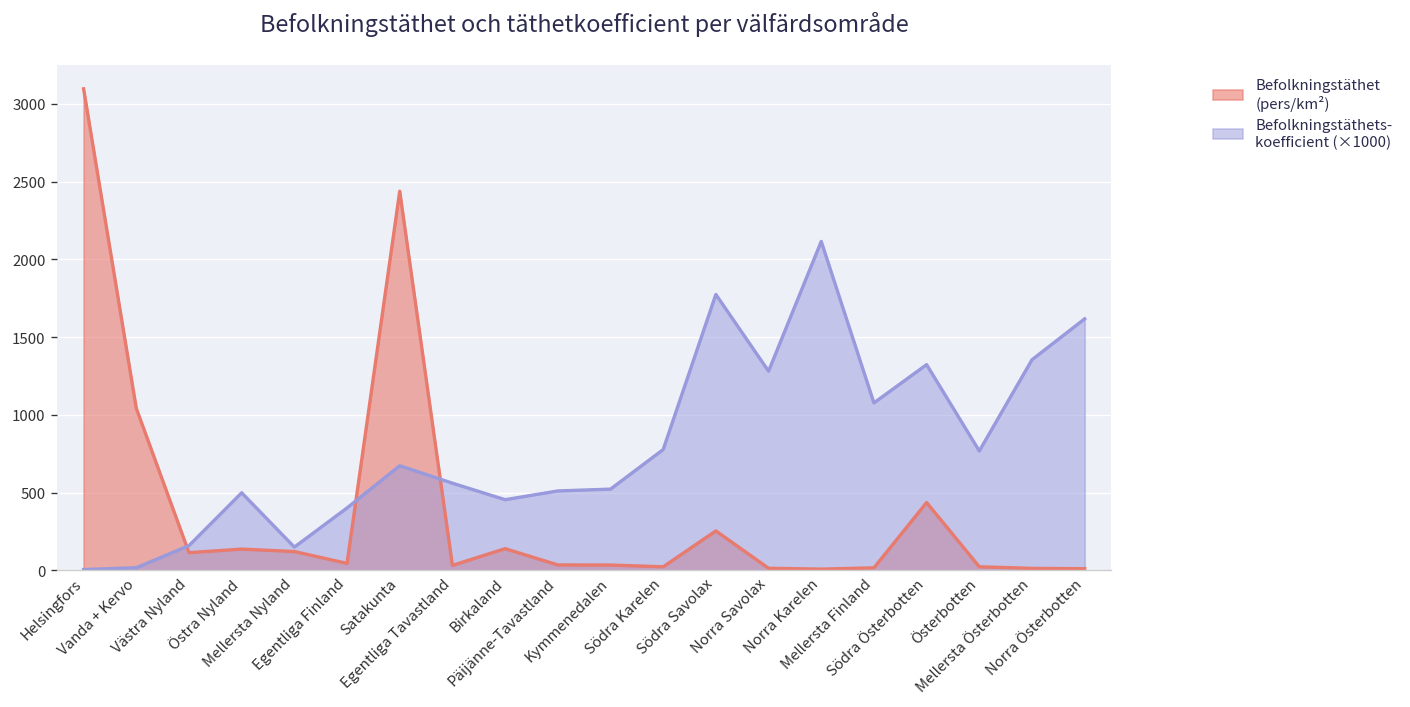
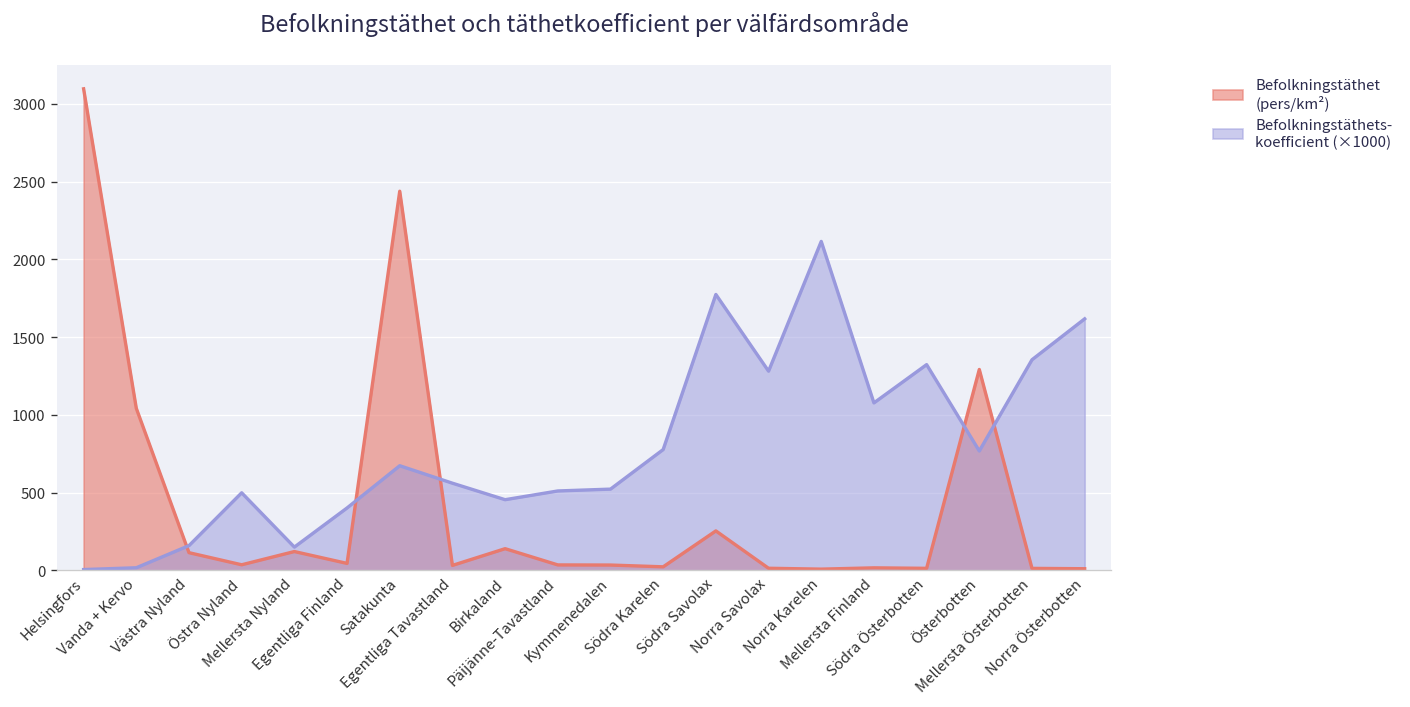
  {
    "Befolkningstäthet (pers/km²)": {
      "Helsingfors": 3100,
      "Vanda + Kervo": 1040,
      "Västra Nyland": 110,
-     "Östra Nyland": 140,
+     "Östra Nyland": 40,
      "Mellersta Nyland": 120,
      "Egentliga Finland": 50,
      "Satakunta": 2440,
      "Egentliga Tavastland": 30,
      "Birkaland": 140,
      "Päijänne-Tavastland": 40,
      "Kymmenedalen": 30,
      "Södra Karelen": 20,
      "Södra Savolax": 250,
      "Norra Savolax": 10,
      "Norra Karelen": 10,
      "Mellersta Finland": 20,
-     "Södra Österbotten": 440,
-     "Österbotten": 20,
+     "Södra Österbotten": 10,
+     "Österbotten": 1290,
      "Mellersta Österbotten": 10,
      "Norra Österbotten": 10
    }
  }
